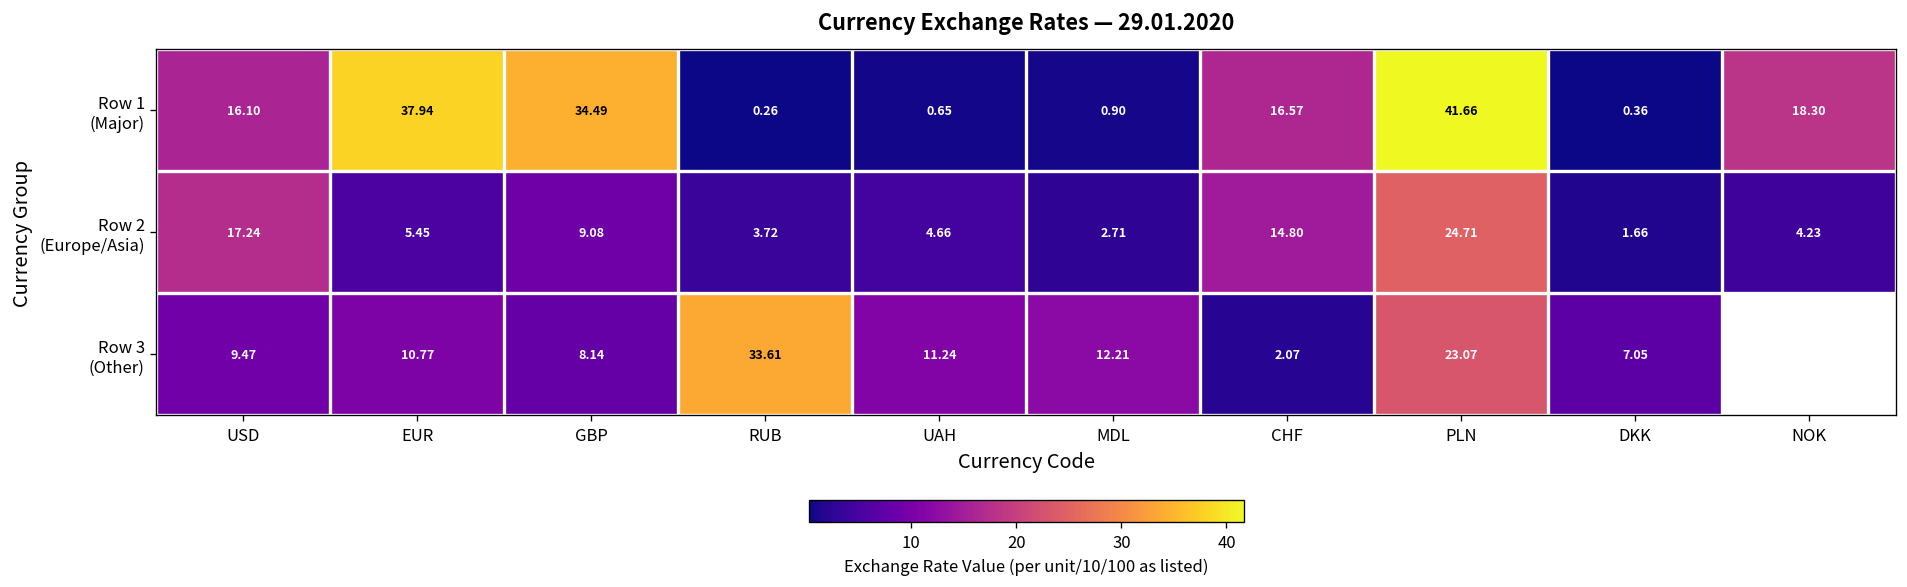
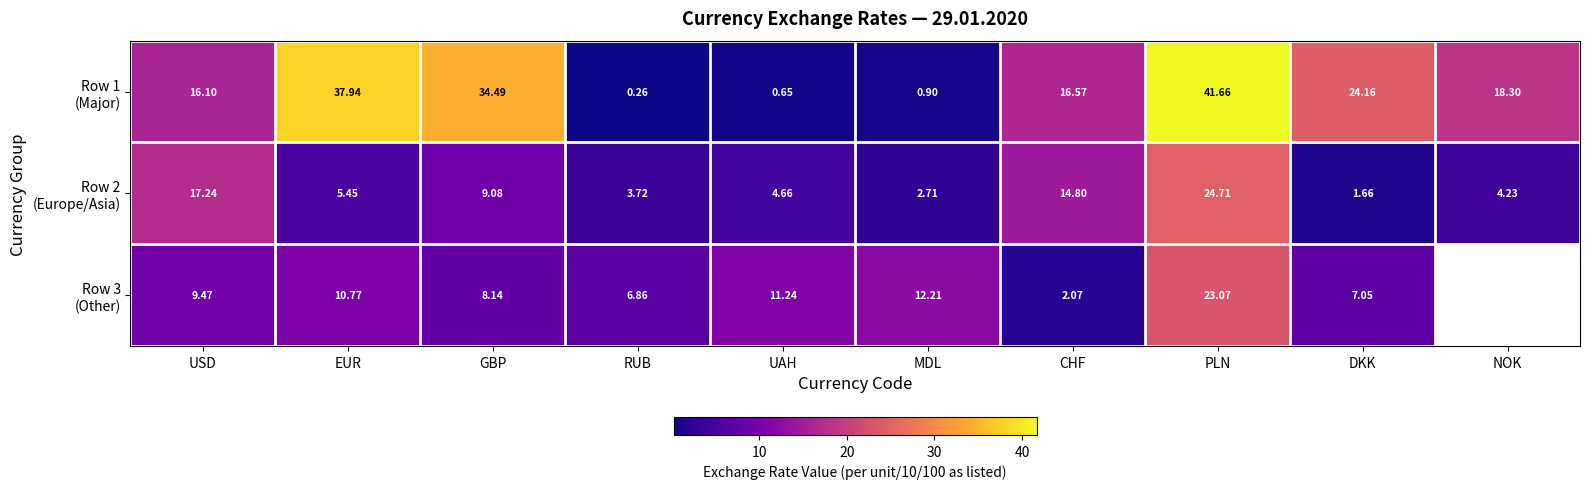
  {
    "Row 1 (Major)": {
      "USD": 16.10,
      "EUR": 37.94,
      "GBP": 34.49,
      "RUB": 0.26,
      "UAH": 0.65,
      "MDL": 0.90,
      "CHF": 16.57,
      "PLN": 41.66,
-     "DKK": 0.36,
+     "DKK": 24.16,
      "NOK": 18.30
    },
    "Row 2 (Europe/Asia)": {
      "USD": 17.24,
      "EUR": 5.45,
      "GBP": 9.08,
      "RUB": 3.72,
      "UAH": 4.66,
      "MDL": 2.71,
      "CHF": 14.80,
      "PLN": 24.71,
      "DKK": 1.66,
      "NOK": 4.23
    },
    "Row 3 (Other)": {
      "USD": 9.47,
      "EUR": 10.77,
      "GBP": 8.14,
-     "RUB": 33.61,
+     "RUB": 6.86,
      "UAH": 11.24,
      "MDL": 12.21,
      "CHF": 2.07,
      "PLN": 23.07,
      "DKK": 7.05
    }
  }
